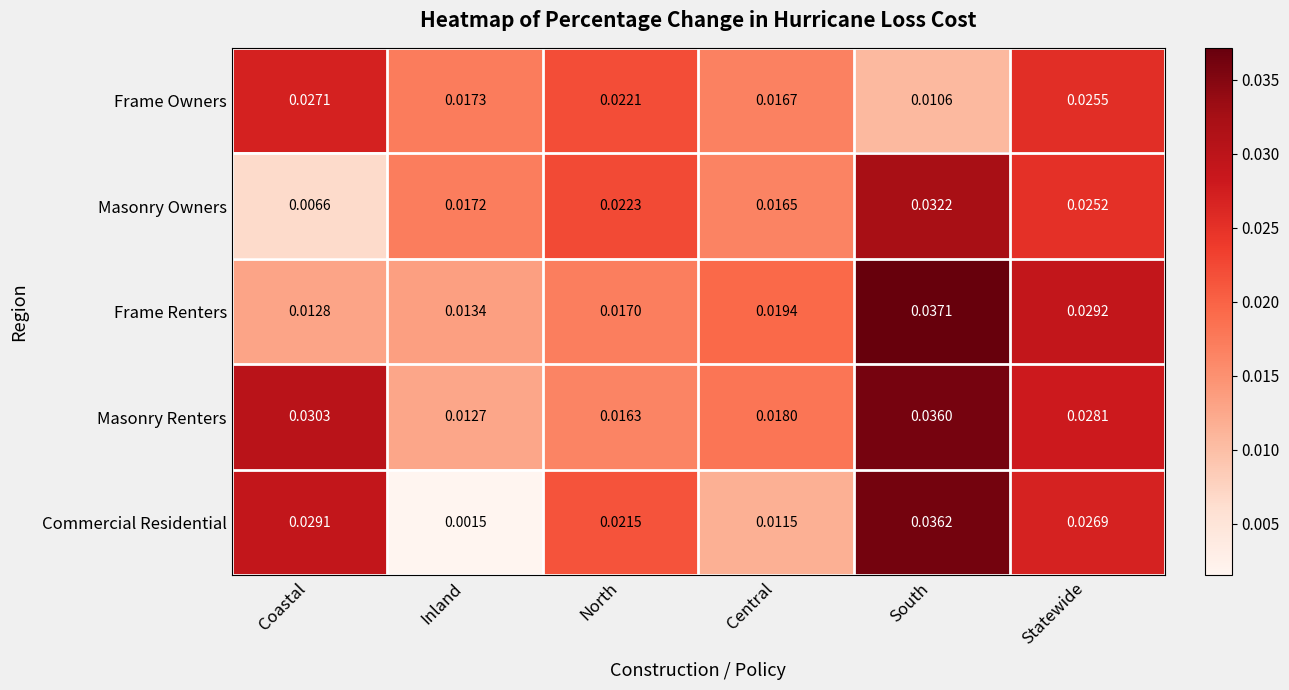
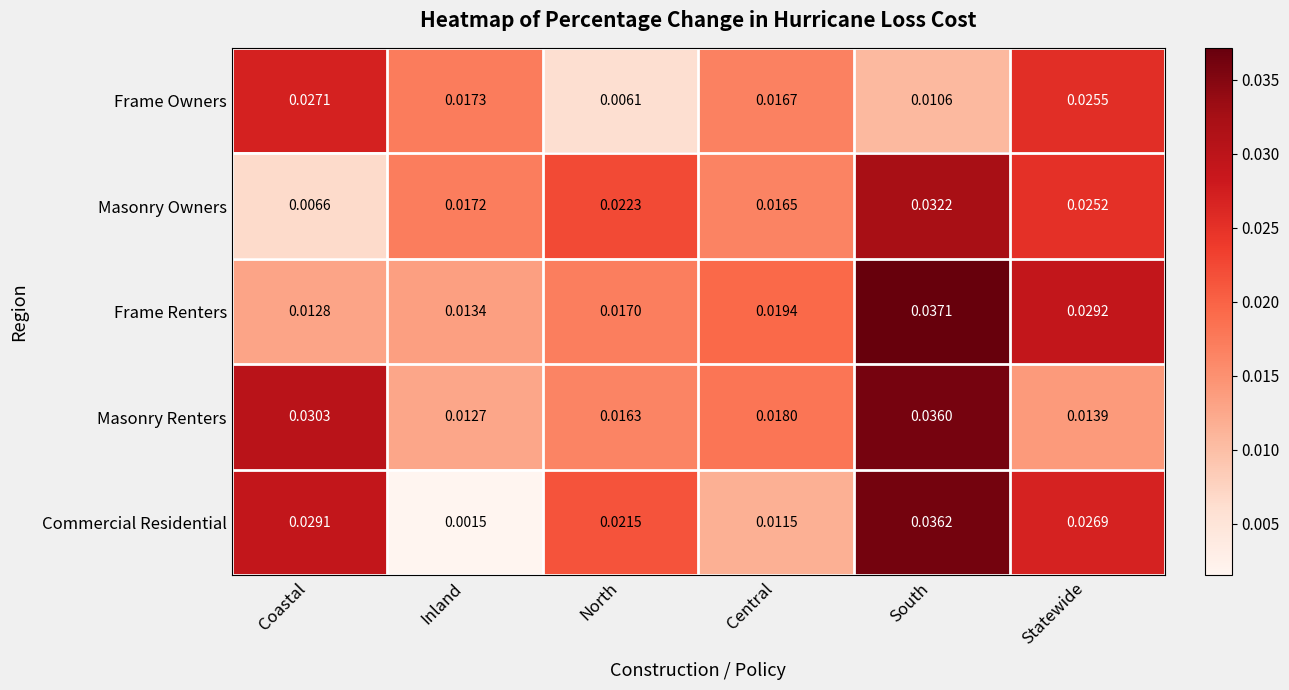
  {
    "Frame Owners": {
      "Coastal": 0.0271,
      "Inland": 0.0173,
-     "North": 0.0221,
+     "North": 0.0061,
      "Central": 0.0167,
      "South": 0.0106,
      "Statewide": 0.0255
    },
    "Masonry Owners": {
      "Coastal": 0.0066,
      "Inland": 0.0172,
      "North": 0.0223,
      "Central": 0.0165,
      "South": 0.0322,
      "Statewide": 0.0252
    },
    "Frame Renters": {
      "Coastal": 0.0128,
      "Inland": 0.0134,
      "North": 0.0170,
      "Central": 0.0194,
      "South": 0.0371,
      "Statewide": 0.0292
    },
    "Masonry Renters": {
      "Coastal": 0.0303,
      "Inland": 0.0127,
      "North": 0.0163,
      "Central": 0.0180,
      "South": 0.0360,
-     "Statewide": 0.0281
+     "Statewide": 0.0139
    },
    "Commercial Residential": {
      "Coastal": 0.0291,
      "Inland": 0.0015,
      "North": 0.0215,
      "Central": 0.0115,
      "South": 0.0362,
      "Statewide": 0.0269
    }
  }
